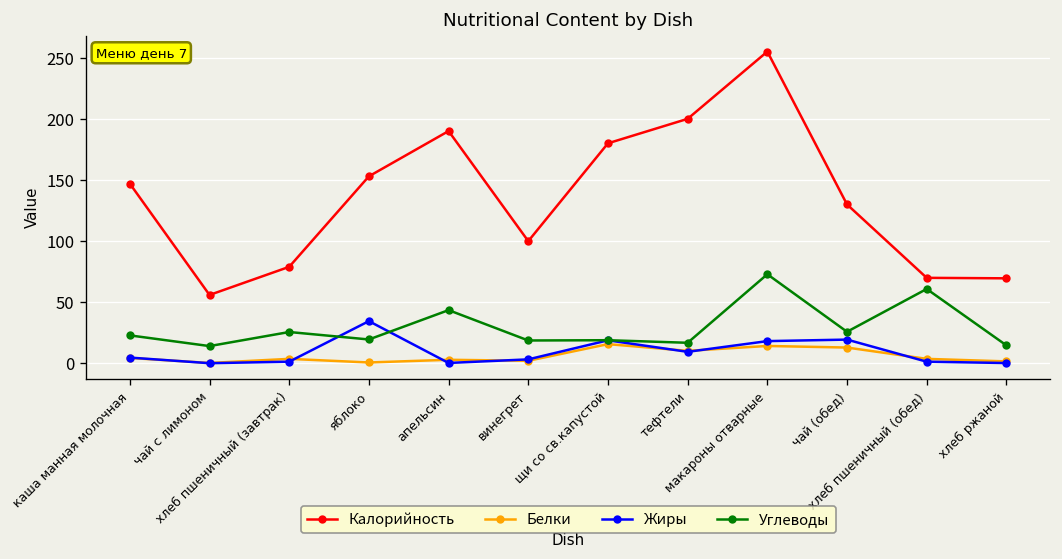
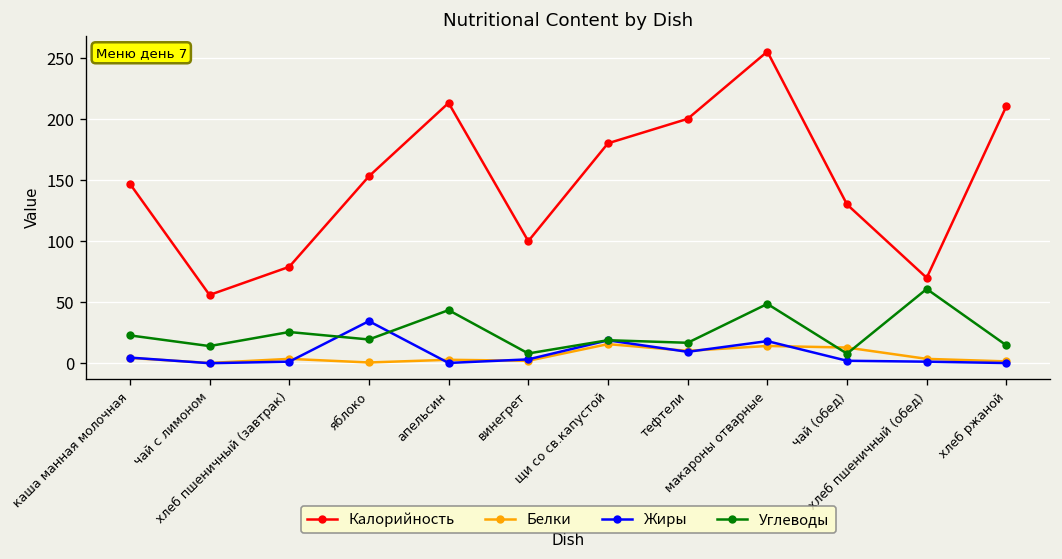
  {
    "Калорийность": {
      "каша манная молочная": 147,
      "чай с лимоном": 56,
      "хлеб пшеничный (завтрак)": 79,
      "яблоко": 153,
-     "апельсин": 190,
+     "апельсин": 213,
      "винегрет": 100,
      "щи со св.капустой": 180,
      "тефтели": 200,
      "макароны отварные": 255,
      "чай (обед)": 130,
      "хлеб пшеничный (обед)": 70,
-     "хлеб ржаной": 70
+     "хлеб ржаной": 210
    },
    "Белки": {
      "яблоко": 1,
      "апельсин": 3,
      "щи со св.капустой": 16,
      "макароны отварные": 14,
      "чай (обед)": 13
    },
    "Жиры": {
      "яблоко": 35,
      "апельсин": 0,
      "макароны отварные": 18,
-     "чай (обед)": 20
+     "чай (обед)": 2
    },
    "Углеводы": {
      "каша манная молочная": 23,
      "чай с лимоном": 14,
      "хлеб пшеничный (завтрак)": 26,
      "яблоко": 20,
      "апельсин": 44,
-     "винегрет": 19,
+     "винегрет": 8,
      "тефтели": 17,
-     "макароны отварные": 73,
-     "чай (обед)": 26,
+     "макароны отварные": 49,
+     "чай (обед)": 8,
      "хлеб пшеничный (обед)": 61,
      "хлеб ржаной": 15
    }
  }
